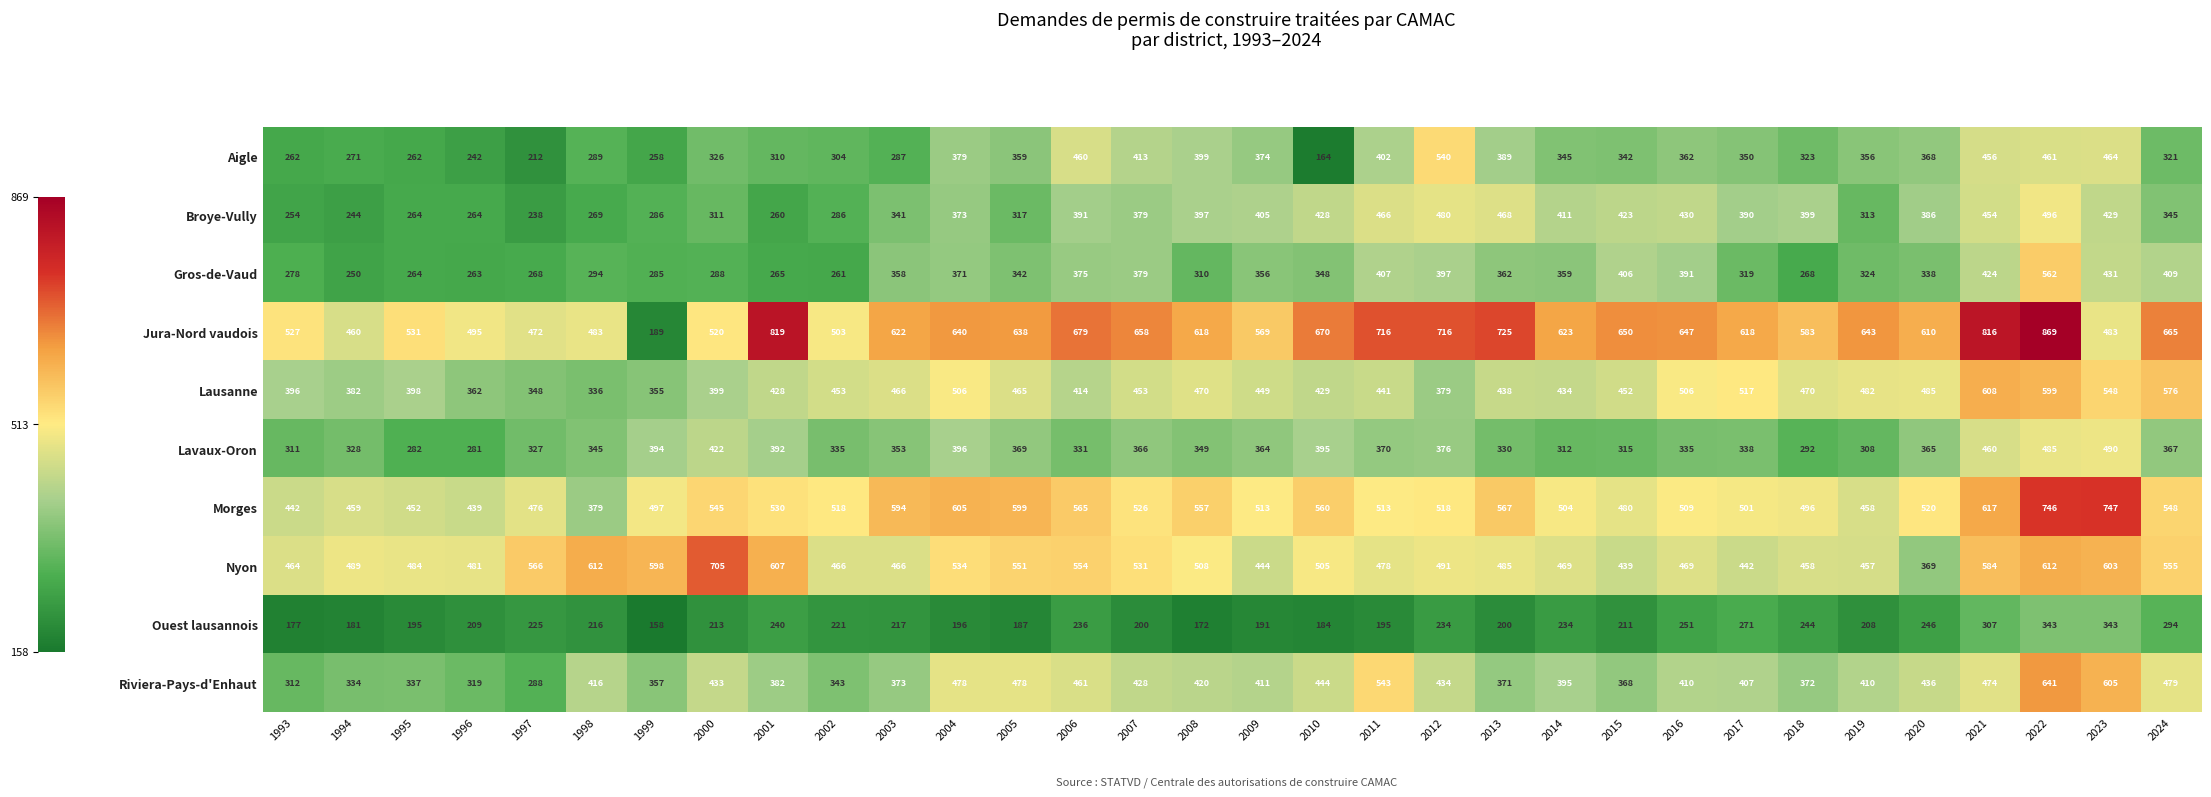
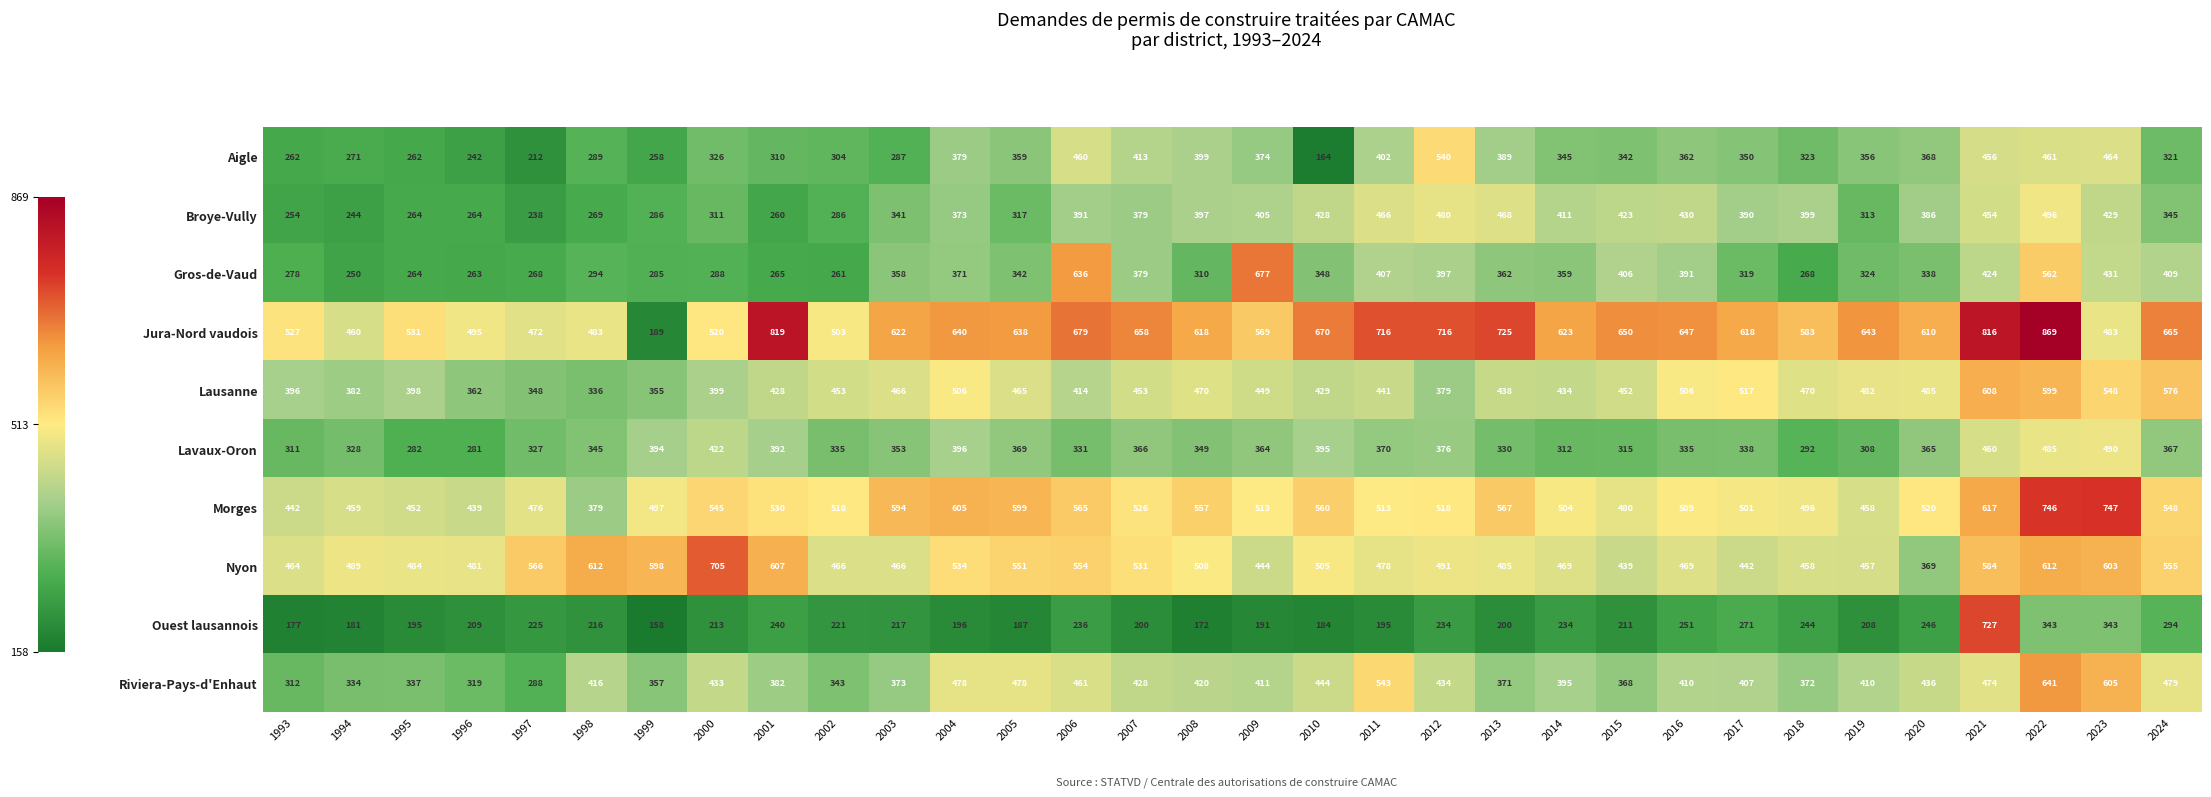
  {
    "Gros-de-Vaud": {
      "1993": 278,
      "1994": 250,
      "1995": 264,
      "1996": 263,
      "1997": 268,
      "1998": 294,
      "1999": 285,
      "2000": 288,
      "2001": 265,
      "2002": 261,
      "2003": 358,
      "2004": 371,
      "2005": 342,
-     "2006": 375,
+     "2006": 636,
      "2007": 379,
      "2008": 310,
-     "2009": 356,
+     "2009": 677,
      "2010": 348,
      "2011": 407,
      "2012": 397,
      "2013": 362,
      "2014": 359,
      "2015": 406,
      "2016": 391,
      "2017": 319,
      "2018": 268,
      "2019": 324,
      "2020": 338,
      "2021": 424,
      "2022": 562,
      "2023": 431,
      "2024": 409
    },
    "Ouest lausannois": {
      "1993": 177,
      "1994": 181,
      "1995": 195,
      "1996": 209,
      "1997": 225,
      "1998": 216,
      "1999": 158,
      "2000": 213,
      "2001": 240,
      "2002": 221,
      "2003": 217,
      "2004": 196,
      "2005": 187,
      "2006": 236,
      "2007": 200,
      "2008": 172,
      "2009": 191,
      "2010": 184,
      "2011": 195,
      "2012": 234,
      "2013": 200,
      "2014": 234,
      "2015": 211,
      "2016": 251,
      "2017": 271,
      "2018": 244,
      "2019": 208,
      "2020": 246,
-     "2021": 307,
+     "2021": 727,
      "2022": 343,
      "2023": 343,
      "2024": 294
    }
  }
